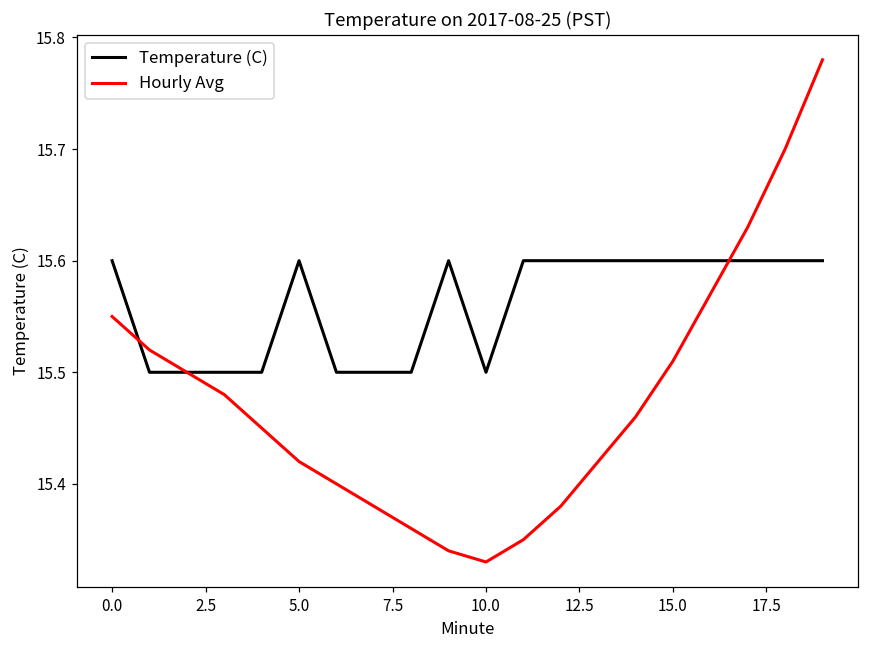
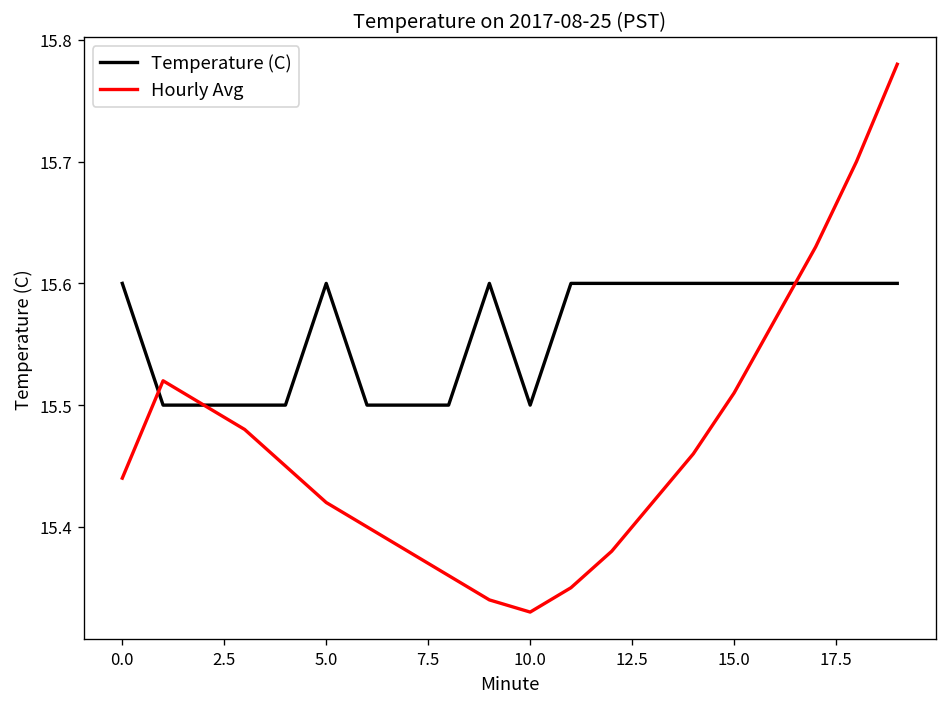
  {
    "Temperature (C)": {
      "0.0": 15.60,
      "5.0": 15.60,
      "10.0": 15.50,
      "15.0": 15.60
    },
    "Hourly Avg": {
-     "0.0": 15.55,
+     "0.0": 15.44,
      "5.0": 15.42,
      "10.0": 15.33,
      "15.0": 15.51
    }
  }
